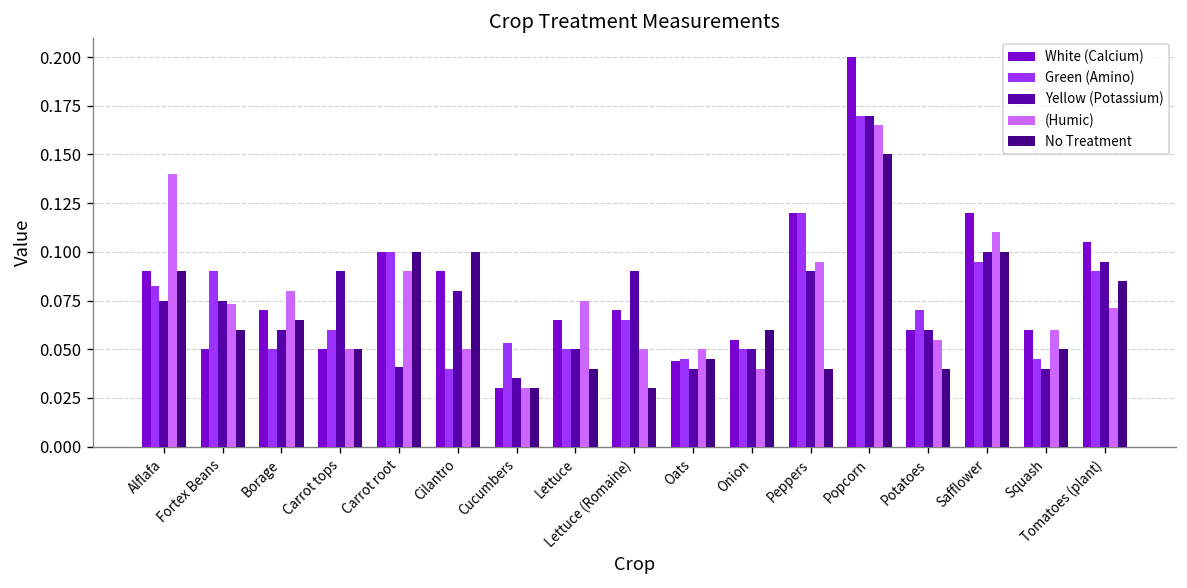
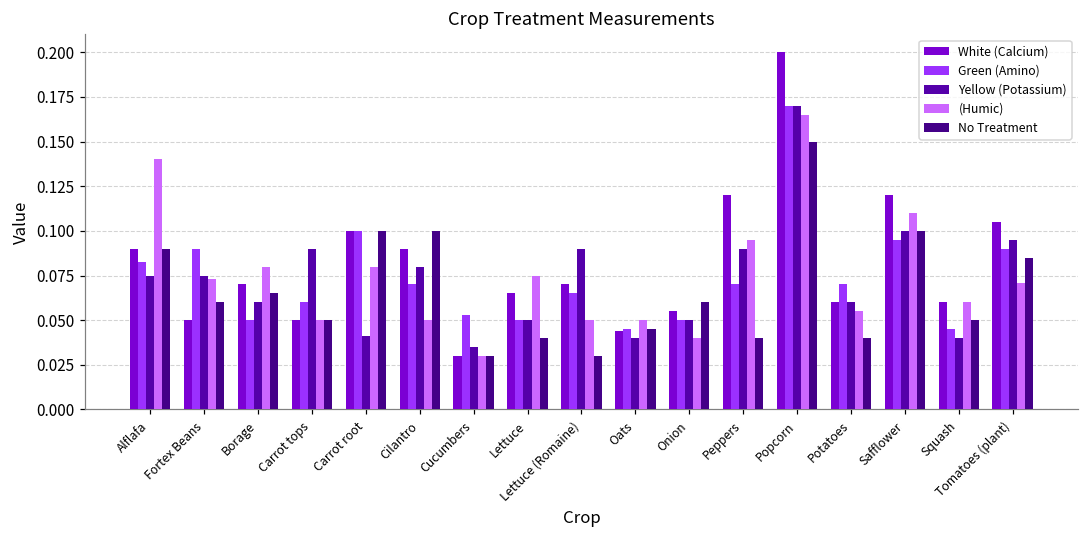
  {
    "Green (Amino)": {
      "Alflafa": 0.083,
      "Fortex Beans": 0.09,
      "Borage": 0.05,
      "Carrot tops": 0.06,
      "Carrot root": 0.10,
-     "Cilantro": 0.04,
+     "Cilantro": 0.07,
      "Cucumbers": 0.053,
      "Lettuce": 0.05,
      "Lettuce (Romaine)": 0.065,
      "Oats": 0.045,
      "Onion": 0.05,
-     "Peppers": 0.12,
+     "Peppers": 0.07,
      "Popcorn": 0.17,
      "Potatoes": 0.07,
      "Safflower": 0.095,
      "Squash": 0.045,
      "Tomatoes (plant)": 0.09
    },
    "(Humic)": {
      "Alflafa": 0.14,
      "Fortex Beans": 0.073,
      "Borage": 0.08,
      "Carrot tops": 0.05,
-     "Carrot root": 0.09,
+     "Carrot root": 0.08,
      "Cilantro": 0.05,
      "Cucumbers": 0.03,
      "Lettuce": 0.075,
      "Lettuce (Romaine)": 0.05,
      "Oats": 0.05,
      "Onion": 0.04,
      "Peppers": 0.095,
      "Popcorn": 0.165,
      "Potatoes": 0.055,
      "Safflower": 0.11,
      "Squash": 0.06,
      "Tomatoes (plant)": 0.07
    }
  }
